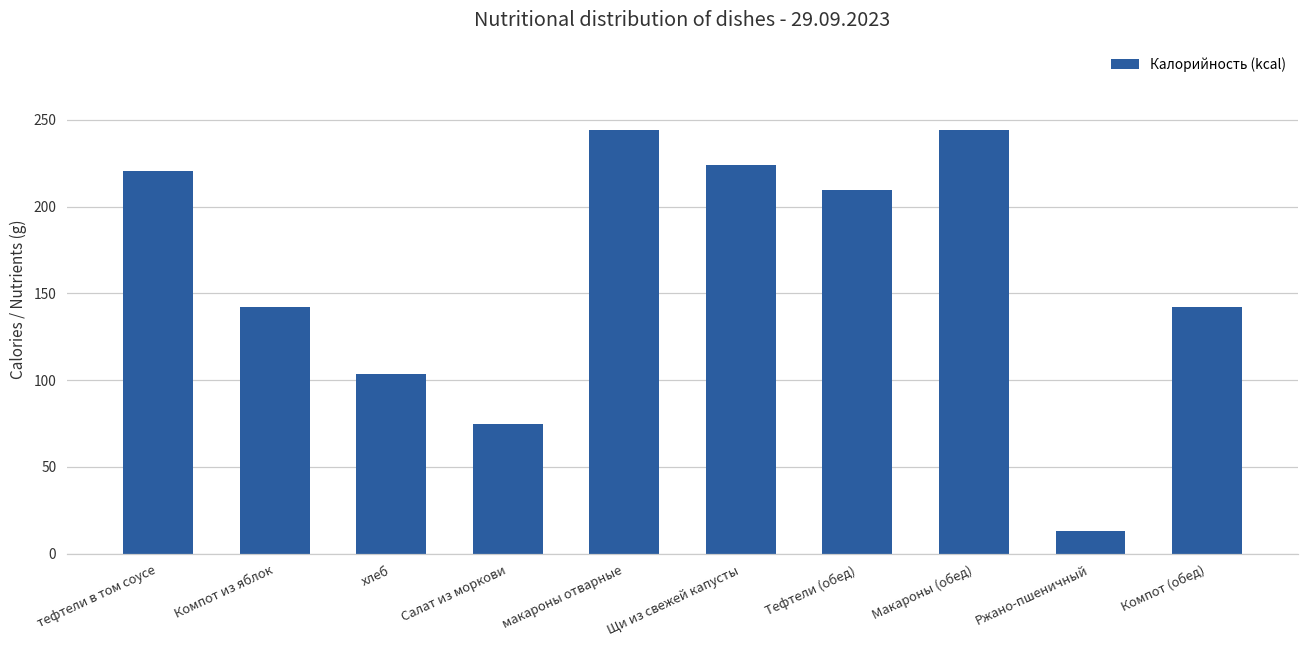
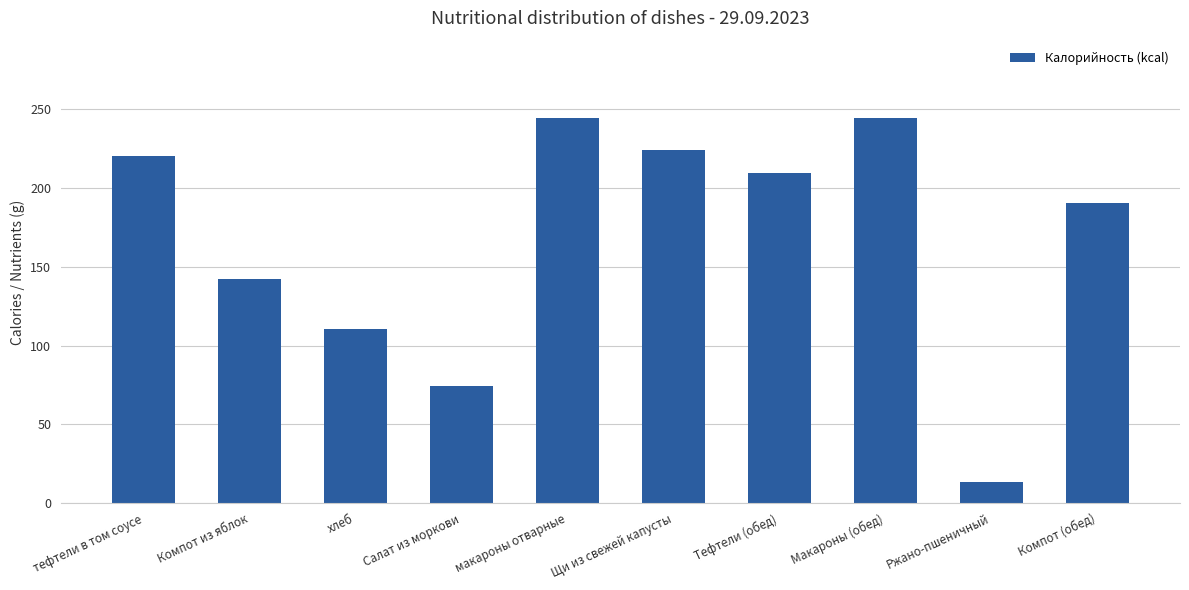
  {
    "тефтели в том соусе": 220,
    "Компот из яблок": 142,
-   "хлеб": 103,
+   "хлеб": 111,
    "Салат из моркови": 74,
    "макароны отварные": 245,
    "Щи из свежей капусты": 224,
    "Тефтели (обед)": 209,
    "Макароны (обед)": 245,
    "Ржано-пшеничный": 13,
-   "Компот (обед)": 142
+   "Компот (обед)": 190
  }
